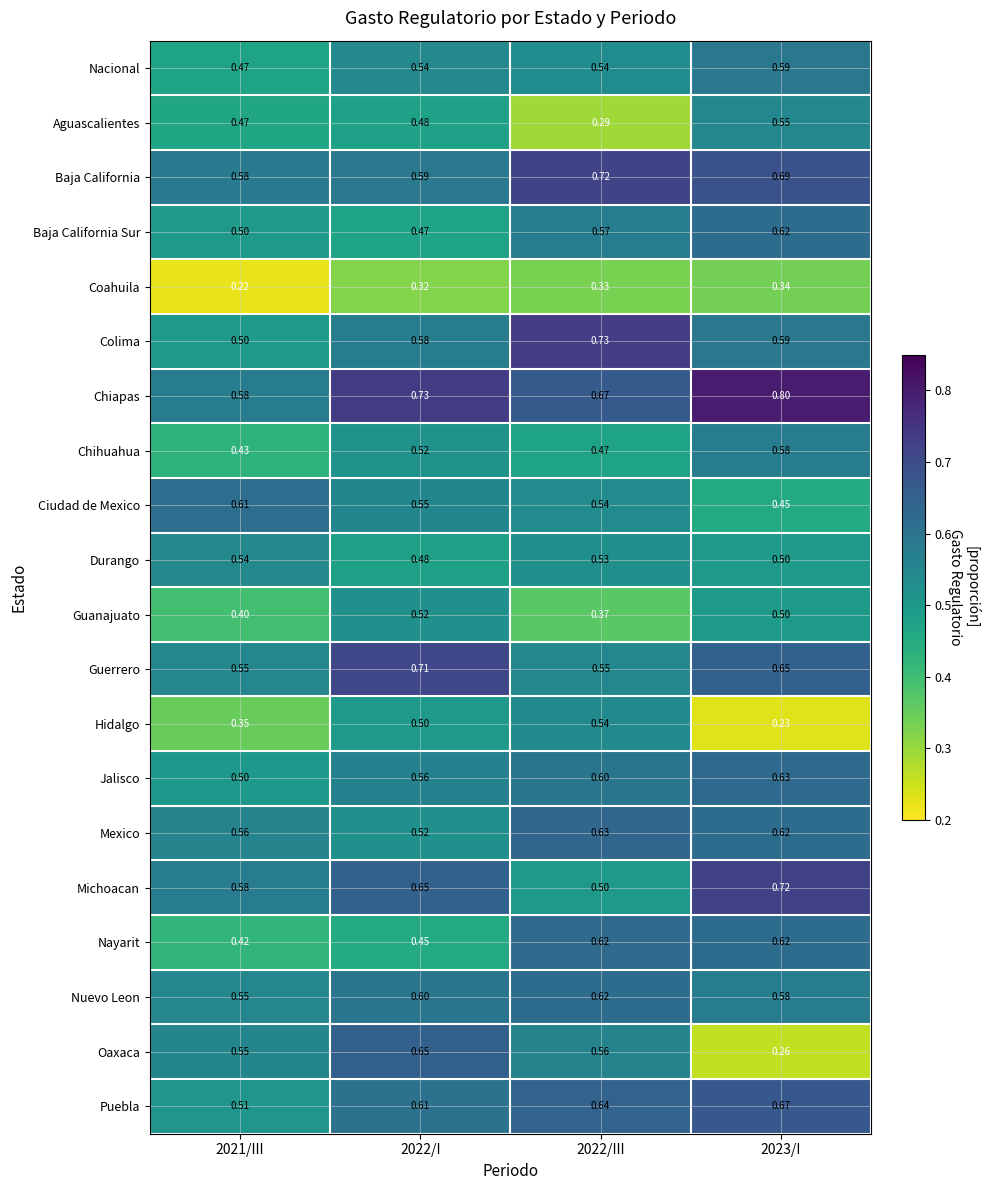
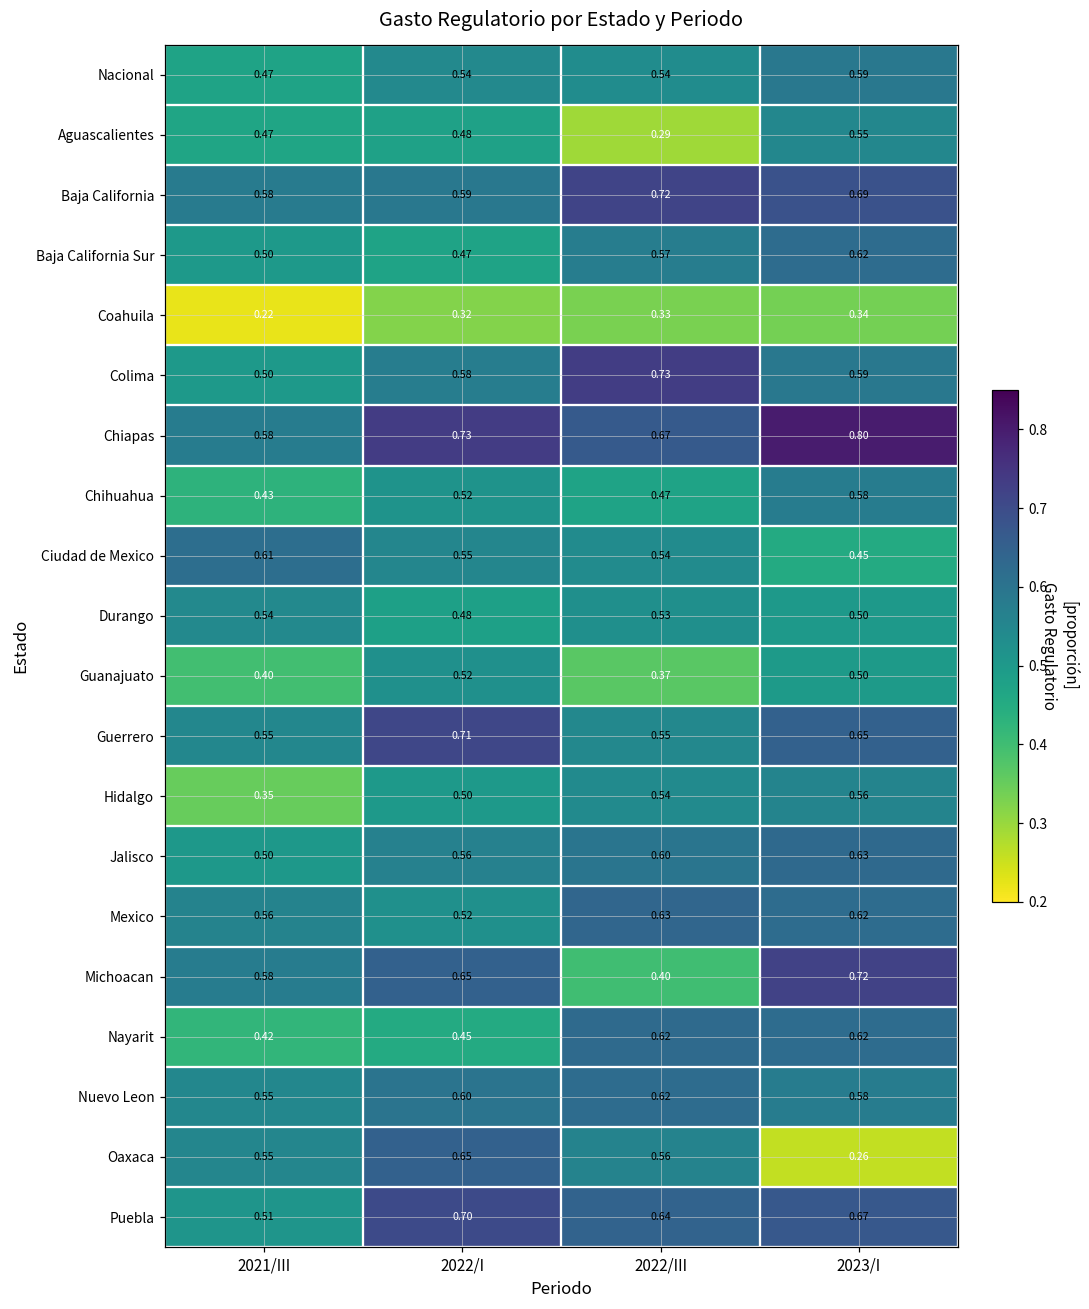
  {
    "Nacional": {
      "2021/III": 0.47,
      "2022/I": 0.54,
      "2022/III": 0.54,
      "2023/I": 0.59
    },
    "Aguascalientes": {
      "2021/III": 0.47,
      "2022/I": 0.48,
      "2022/III": 0.29,
      "2023/I": 0.55
    },
    "Baja California": {
      "2021/III": 0.58,
      "2022/I": 0.59,
      "2022/III": 0.72,
      "2023/I": 0.69
    },
    "Baja California Sur": {
      "2021/III": 0.50,
      "2022/I": 0.47,
      "2022/III": 0.57,
      "2023/I": 0.62
    },
    "Coahuila": {
      "2021/III": 0.22,
      "2022/I": 0.32,
      "2022/III": 0.33,
      "2023/I": 0.34
    },
    "Colima": {
      "2021/III": 0.50,
      "2022/I": 0.58,
      "2022/III": 0.73,
      "2023/I": 0.59
    },
    "Chiapas": {
      "2021/III": 0.58,
      "2022/I": 0.73,
      "2022/III": 0.67,
      "2023/I": 0.80
    },
    "Chihuahua": {
      "2021/III": 0.43,
      "2022/I": 0.52,
      "2022/III": 0.47,
      "2023/I": 0.58
    },
    "Ciudad de Mexico": {
      "2021/III": 0.61,
      "2022/I": 0.55,
      "2022/III": 0.54,
      "2023/I": 0.45
    },
    "Durango": {
      "2021/III": 0.54,
      "2022/I": 0.48,
      "2022/III": 0.53,
      "2023/I": 0.50
    },
    "Guanajuato": {
      "2021/III": 0.40,
      "2022/I": 0.52,
      "2022/III": 0.37,
      "2023/I": 0.50
    },
    "Guerrero": {
      "2021/III": 0.55,
      "2022/I": 0.71,
      "2022/III": 0.55,
      "2023/I": 0.65
    },
    "Hidalgo": {
      "2021/III": 0.35,
      "2022/I": 0.50,
      "2022/III": 0.54,
-     "2023/I": 0.23
+     "2023/I": 0.56
    },
    "Jalisco": {
      "2021/III": 0.50,
      "2022/I": 0.56,
      "2022/III": 0.60,
      "2023/I": 0.63
    },
    "Mexico": {
      "2021/III": 0.56,
      "2022/I": 0.52,
      "2022/III": 0.63,
      "2023/I": 0.62
    },
    "Michoacan": {
      "2021/III": 0.58,
      "2022/I": 0.65,
-     "2022/III": 0.50,
+     "2022/III": 0.40,
      "2023/I": 0.72
    },
    "Nayarit": {
      "2021/III": 0.42,
      "2022/I": 0.45,
      "2022/III": 0.62,
      "2023/I": 0.62
    },
    "Nuevo Leon": {
      "2021/III": 0.55,
      "2022/I": 0.60,
      "2022/III": 0.62,
      "2023/I": 0.58
    },
    "Oaxaca": {
      "2021/III": 0.55,
      "2022/I": 0.65,
      "2022/III": 0.56,
      "2023/I": 0.26
    },
    "Puebla": {
      "2021/III": 0.51,
-     "2022/I": 0.61,
+     "2022/I": 0.70,
      "2022/III": 0.64,
      "2023/I": 0.67
    }
  }
